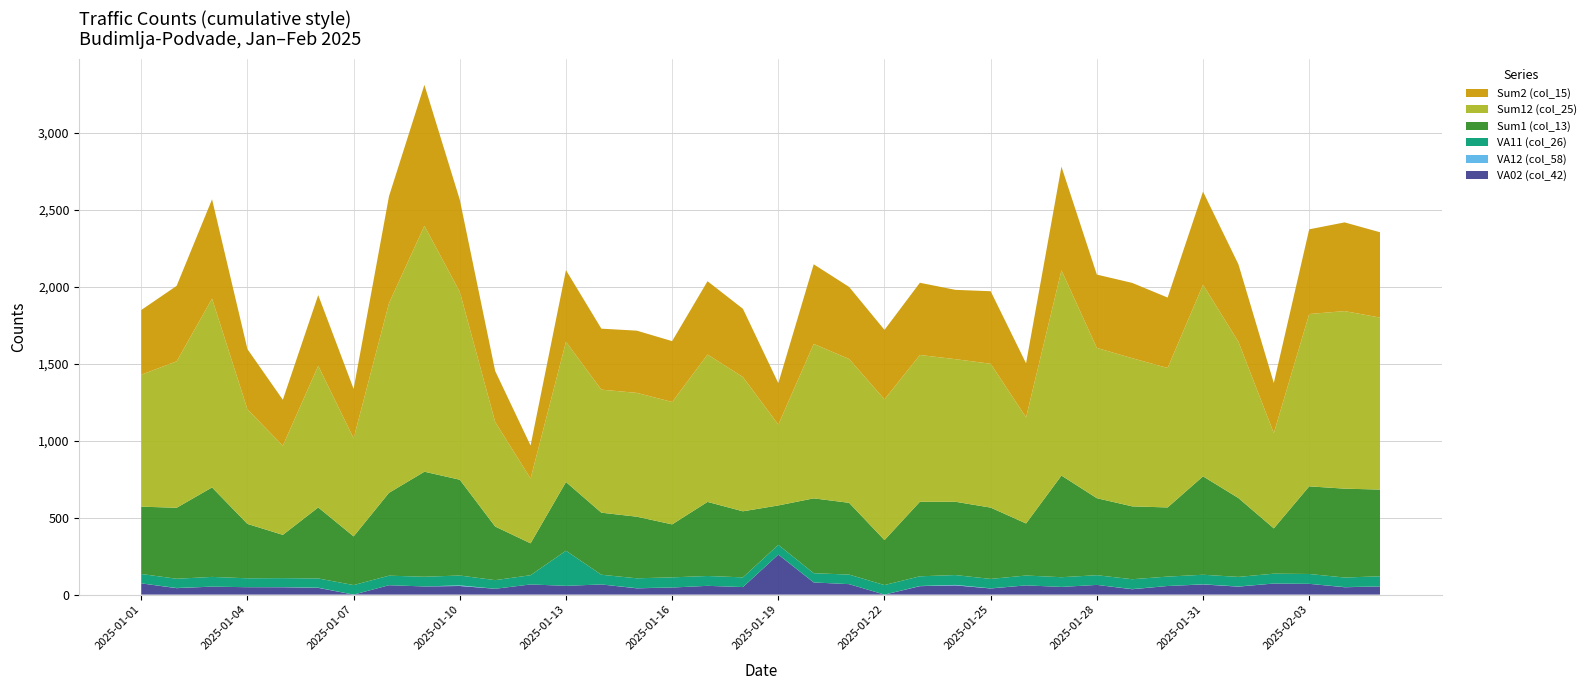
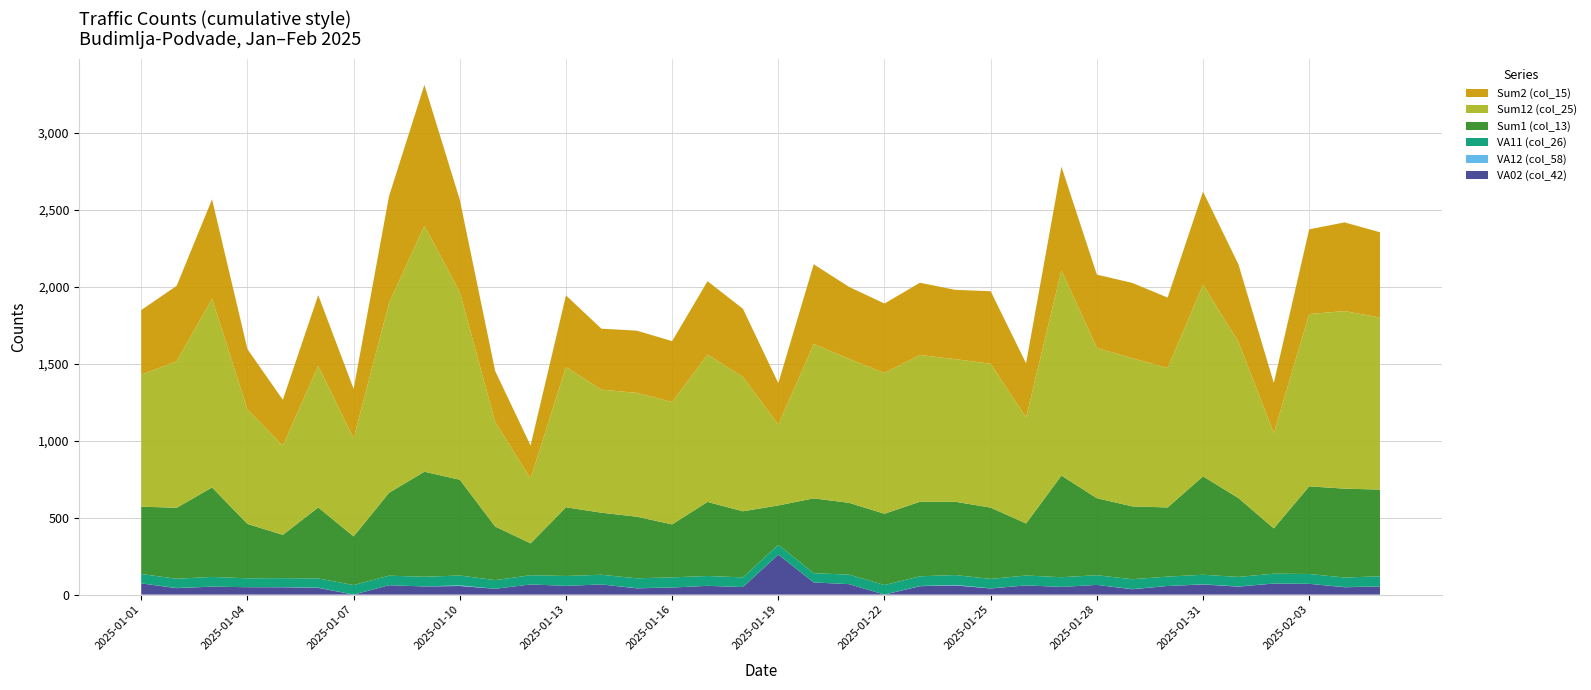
  {
    "VA11 (col_26)": {
      "2025-01-01": 60,
      "2025-01-04": 60,
      "2025-01-07": 60,
      "2025-01-10": 60,
-     "2025-01-13": 230,
+     "2025-01-13": 60,
      "2025-01-16": 70,
      "2025-01-19": 60,
      "2025-01-22": 60,
      "2025-01-25": 60,
      "2025-01-28": 60,
      "2025-01-31": 60,
      "2025-02-03": 60
    },
    "Sum1 (col_13)": {
      "2025-01-01": 440,
      "2025-01-04": 350,
      "2025-01-07": 320,
      "2025-01-10": 620,
      "2025-01-13": 450,
      "2025-01-16": 340,
      "2025-01-19": 260,
-     "2025-01-22": 290,
+     "2025-01-22": 460,
      "2025-01-25": 460,
      "2025-01-28": 500,
      "2025-01-31": 640,
      "2025-02-03": 570
    }
  }
